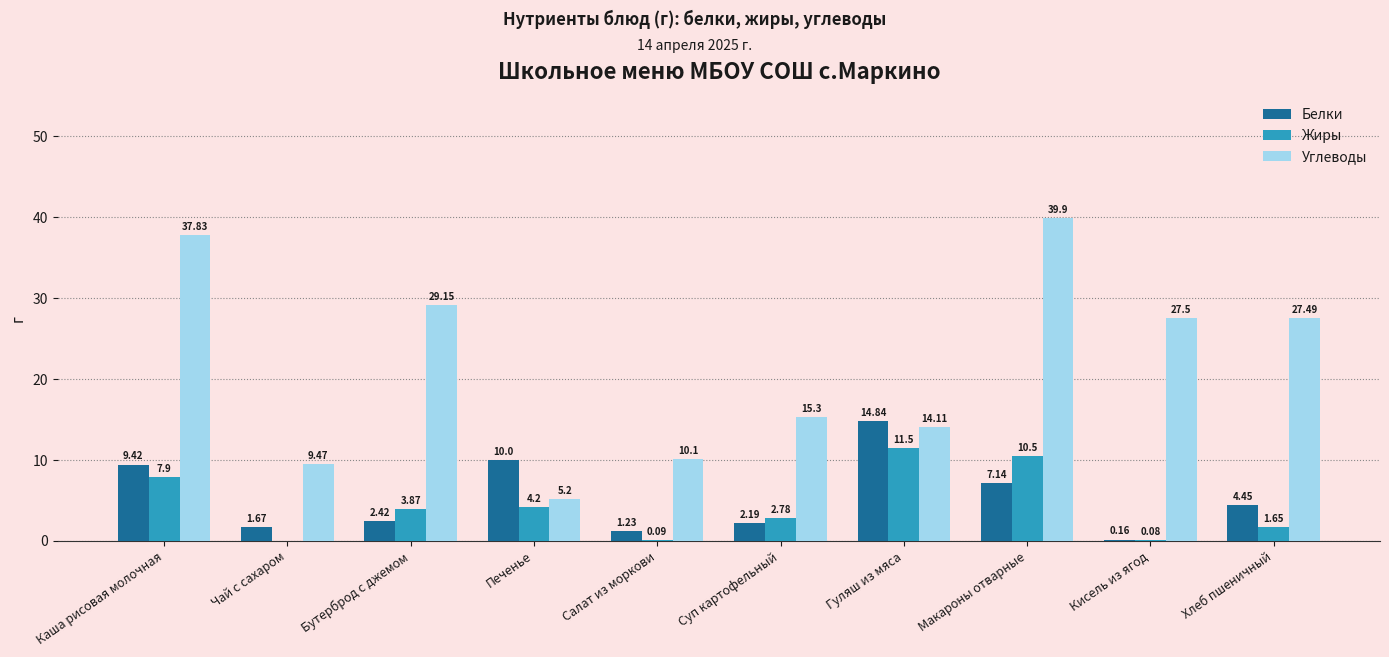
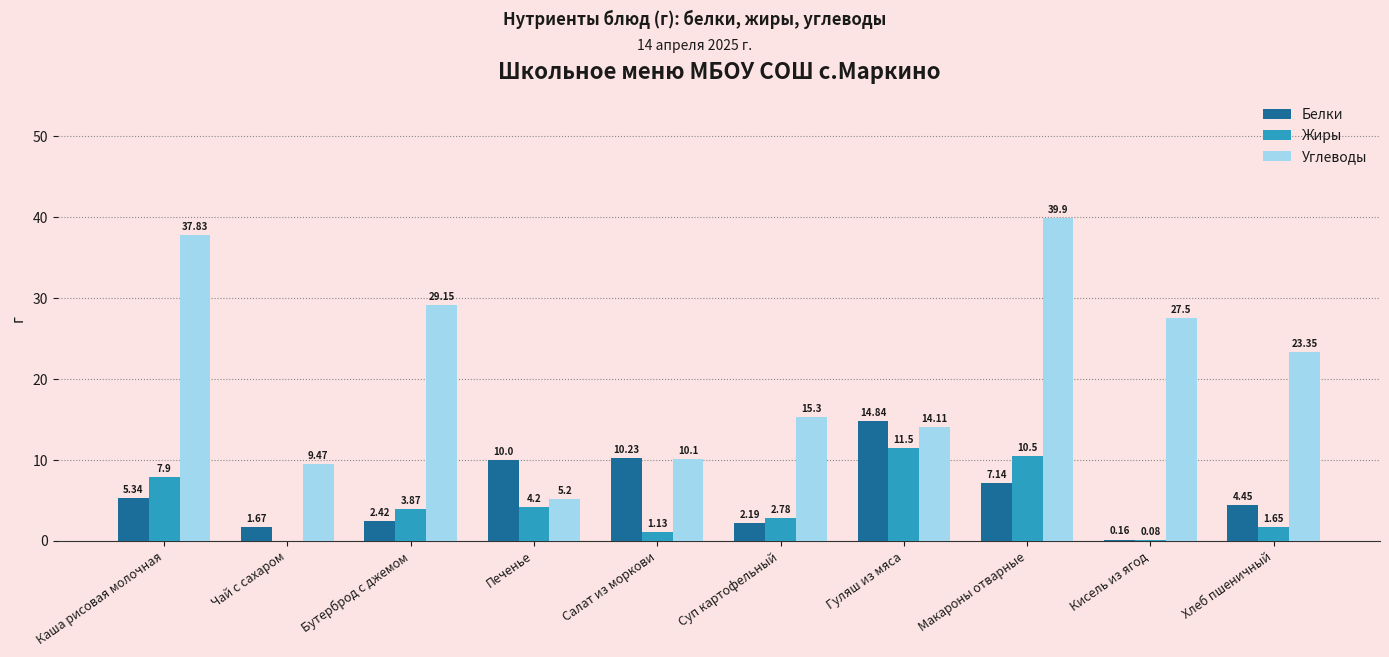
  {
    "Белки": {
-     "Каша рисовая молочная": 9.42,
+     "Каша рисовая молочная": 5.34,
      "Чай с сахаром": 1.67,
      "Бутерброд с джемом": 2.42,
      "Печенье": 10.0,
-     "Салат из моркови": 1.23,
+     "Салат из моркови": 10.23,
      "Суп картофельный": 2.19,
      "Гуляш из мяса": 14.84,
      "Макароны отварные": 7.14,
      "Кисель из ягод": 0.16,
      "Хлеб пшеничный": 4.45
    },
    "Жиры": {
      "Каша рисовая молочная": 7.9,
      "Бутерброд с джемом": 3.87,
      "Печенье": 4.2,
-     "Салат из моркови": 0.09,
+     "Салат из моркови": 1.13,
      "Суп картофельный": 2.78,
      "Гуляш из мяса": 11.5,
      "Макароны отварные": 10.5,
      "Кисель из ягод": 0.08,
      "Хлеб пшеничный": 1.65
    },
    "Углеводы": {
      "Каша рисовая молочная": 37.83,
      "Чай с сахаром": 9.47,
      "Бутерброд с джемом": 29.15,
      "Печенье": 5.2,
      "Салат из моркови": 10.1,
      "Суп картофельный": 15.3,
      "Гуляш из мяса": 14.11,
      "Макароны отварные": 39.9,
      "Кисель из ягод": 27.5,
-     "Хлеб пшеничный": 27.49
+     "Хлеб пшеничный": 23.35
    }
  }
